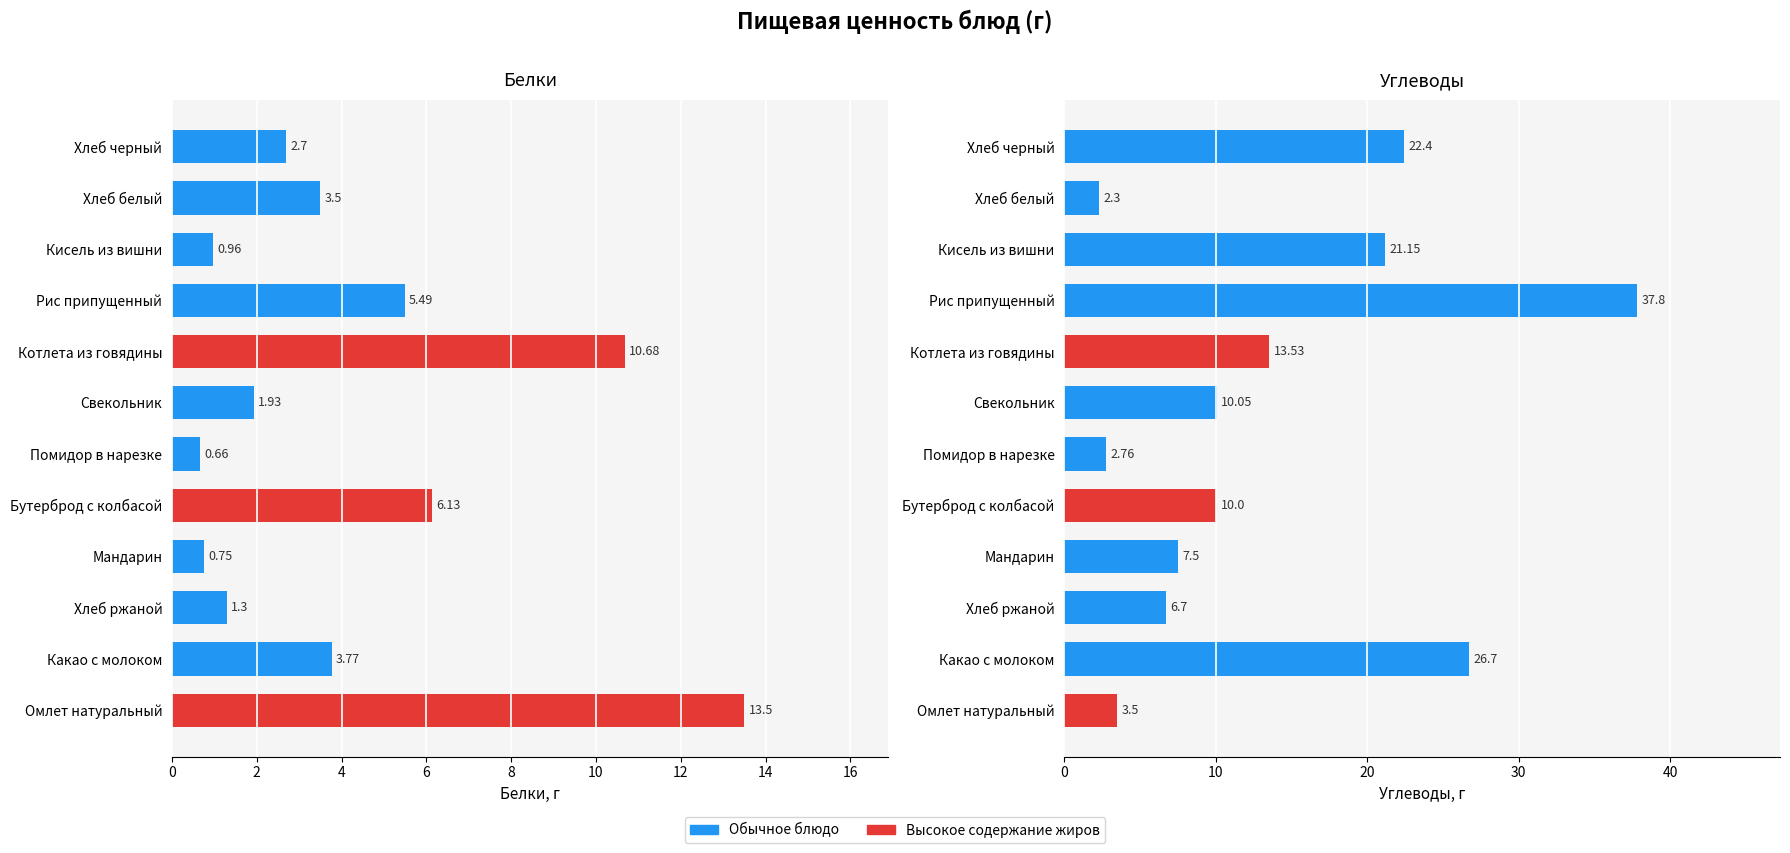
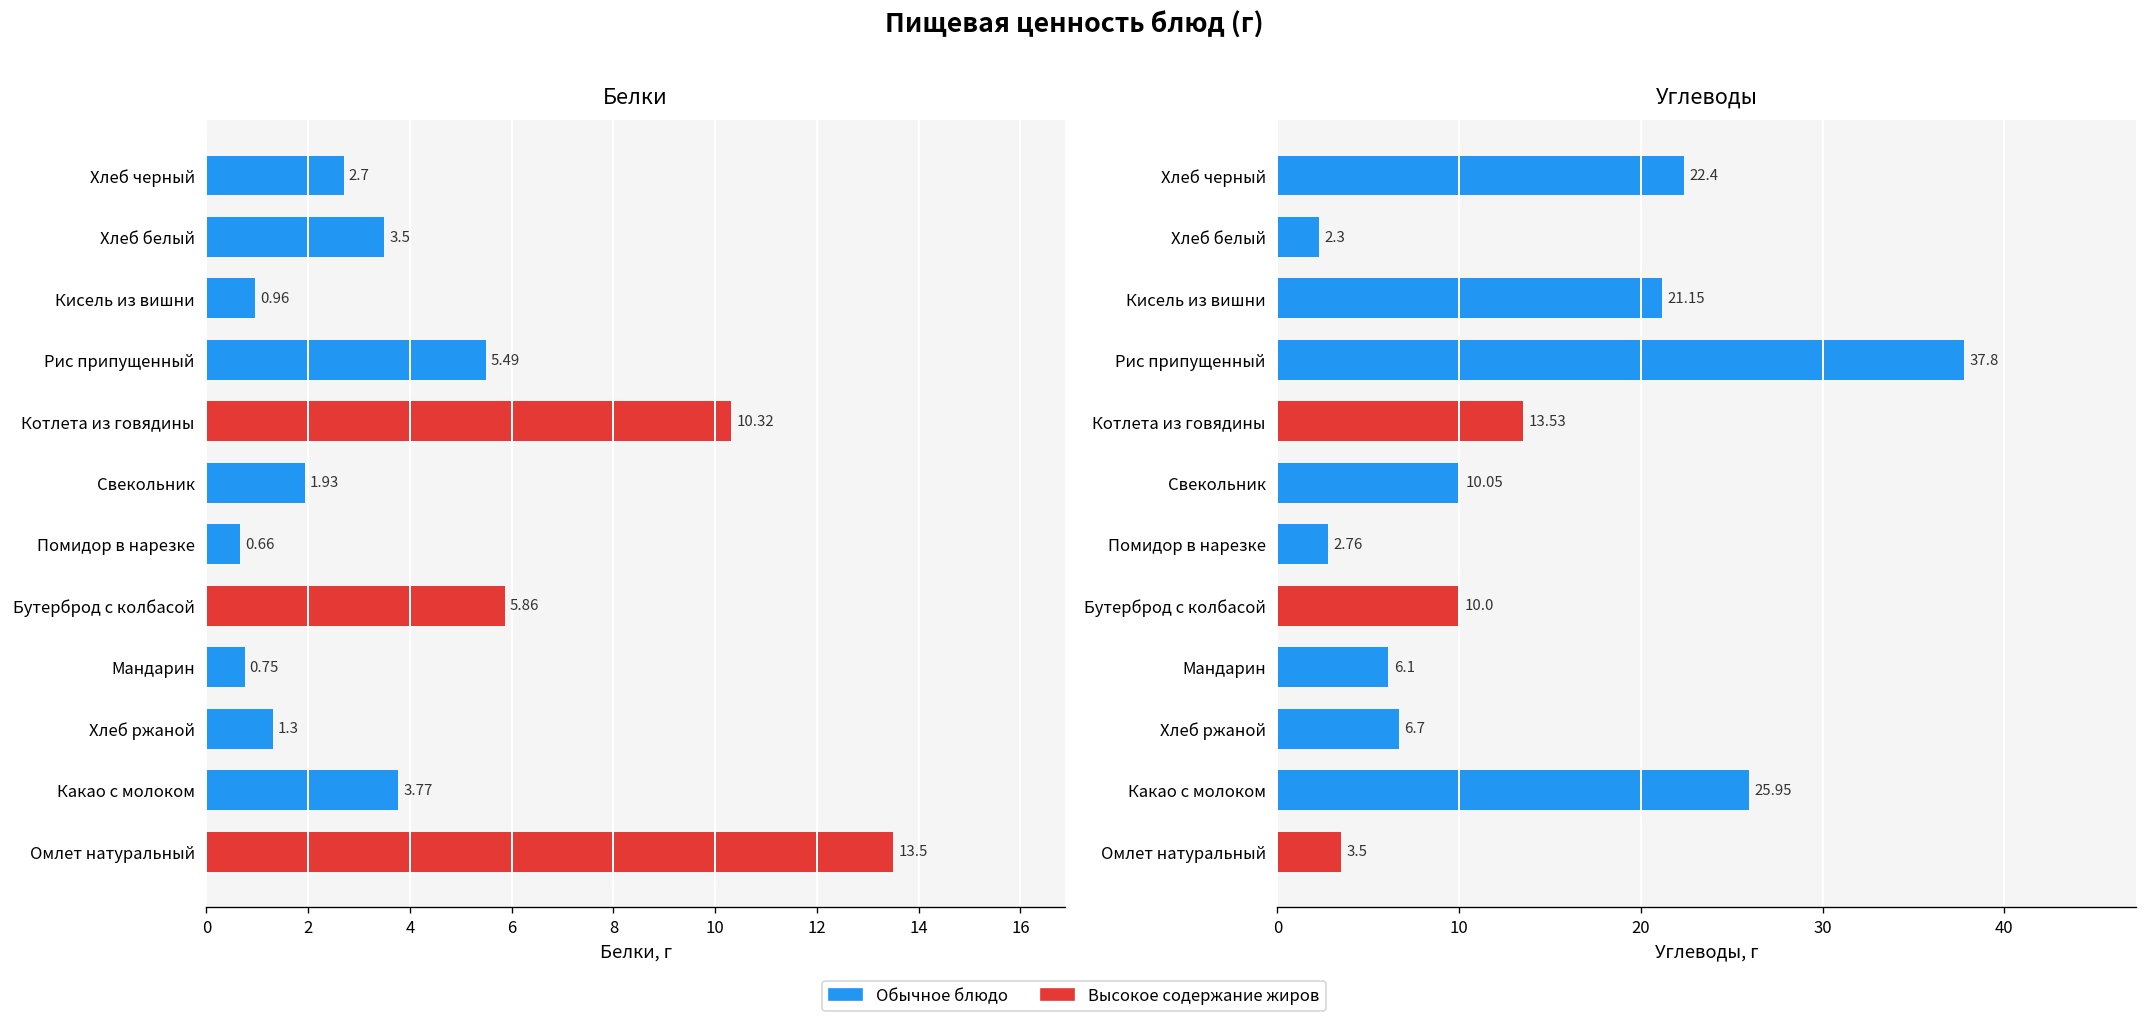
  {
    "Белки": {
      "Хлеб черный": 2.7,
      "Хлеб белый": 3.5,
      "Кисель из вишни": 0.96,
      "Рис припущенный": 5.49,
-     "Котлета из говядины": 10.68,
+     "Котлета из говядины": 10.32,
      "Свекольник": 1.93,
      "Помидор в нарезке": 0.66,
-     "Бутерброд с колбасой": 6.13,
+     "Бутерброд с колбасой": 5.86,
      "Мандарин": 0.75,
      "Хлеб ржаной": 1.3,
      "Какао с молоком": 3.77,
      "Омлет натуральный": 13.5
    },
    "Углеводы": {
      "Хлеб черный": 22.4,
      "Хлеб белый": 2.3,
      "Кисель из вишни": 21.15,
      "Рис припущенный": 37.8,
      "Котлета из говядины": 13.53,
      "Свекольник": 10.05,
      "Помидор в нарезке": 2.76,
      "Бутерброд с колбасой": 10.0,
-     "Мандарин": 7.5,
+     "Мандарин": 6.1,
      "Хлеб ржаной": 6.7,
-     "Какао с молоком": 26.7,
+     "Какао с молоком": 25.95,
      "Омлет натуральный": 3.5
    }
  }
